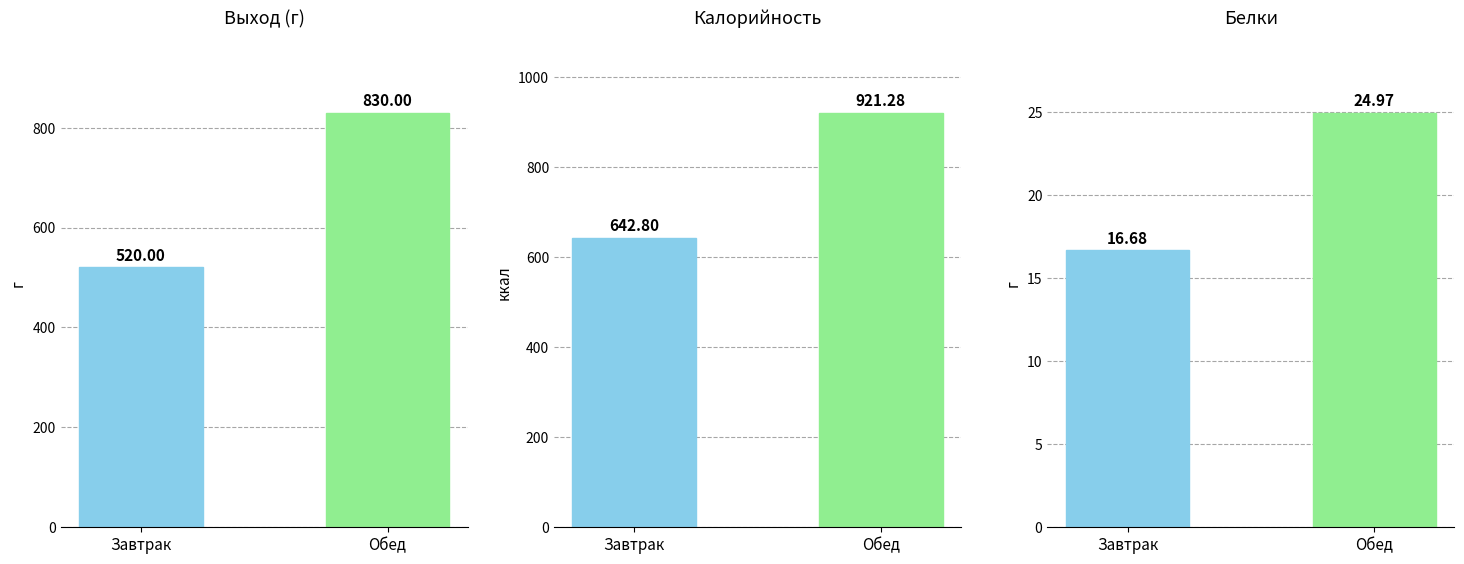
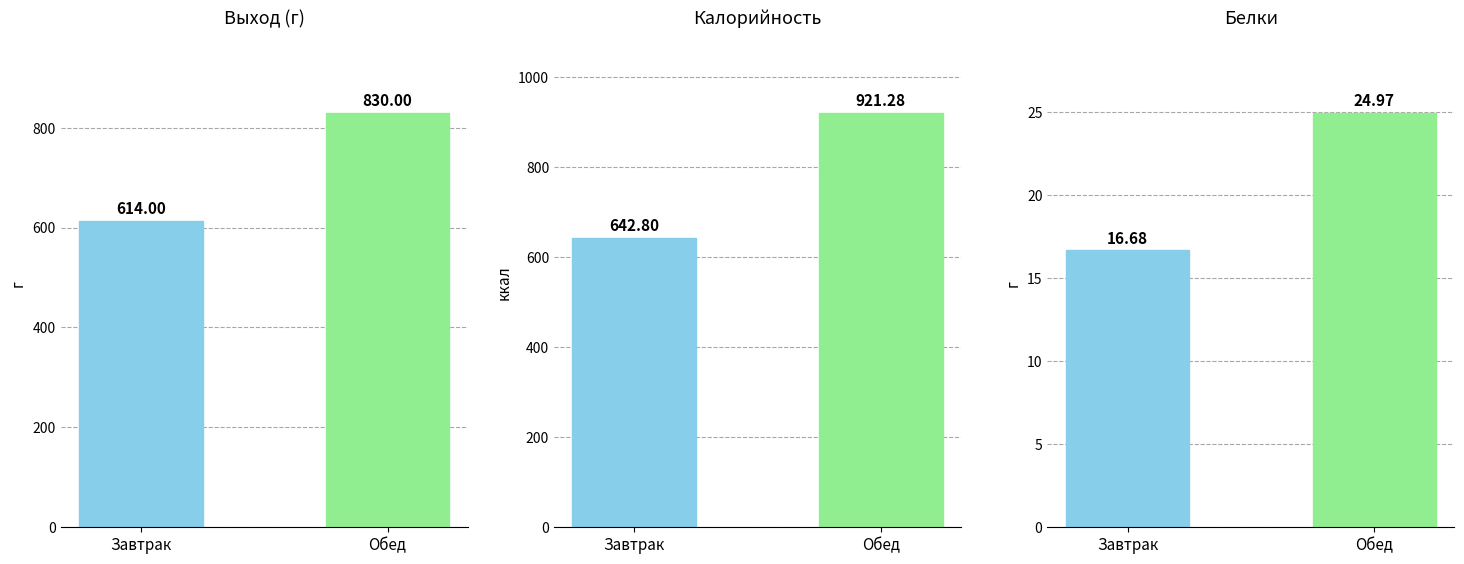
  {
    "Выход (г)": {
-     "Завтрак": 520.00,
+     "Завтрак": 614.00,
      "Обед": 830.00
    },
    "Калорийность": {
      "Завтрак": 642.80,
      "Обед": 921.28
    },
    "Белки": {
      "Завтрак": 16.68,
      "Обед": 24.97
    }
  }
